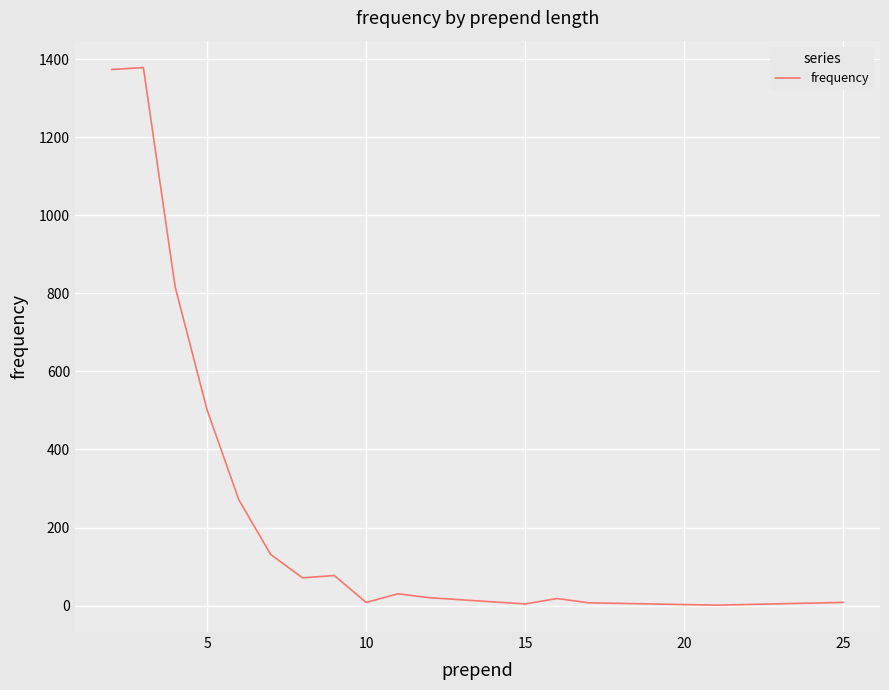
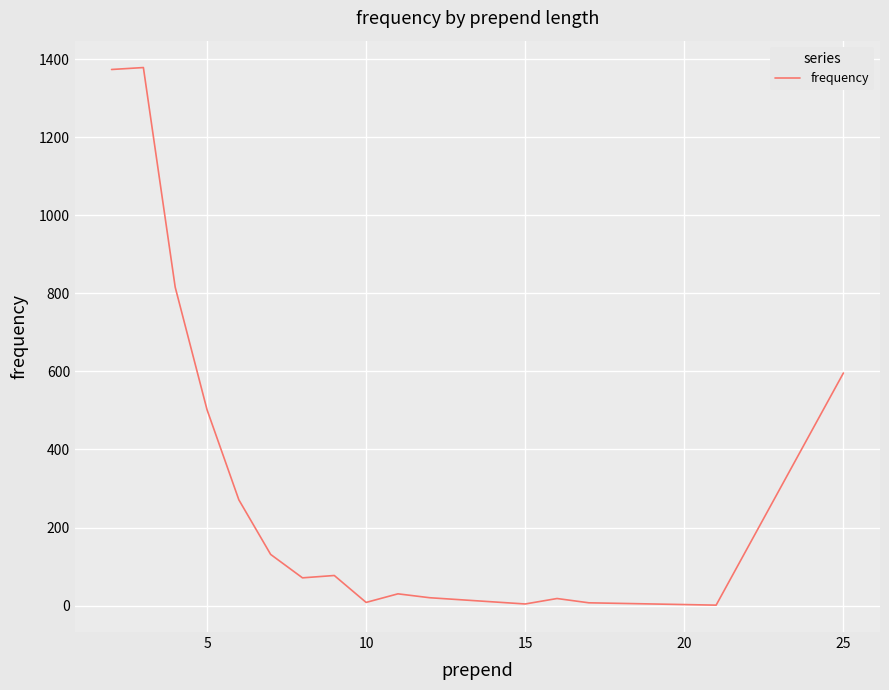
  {
    "5": 500,
    "10": 10,
    "15": 0,
-   "25": 10
+   "25": 600
  }
